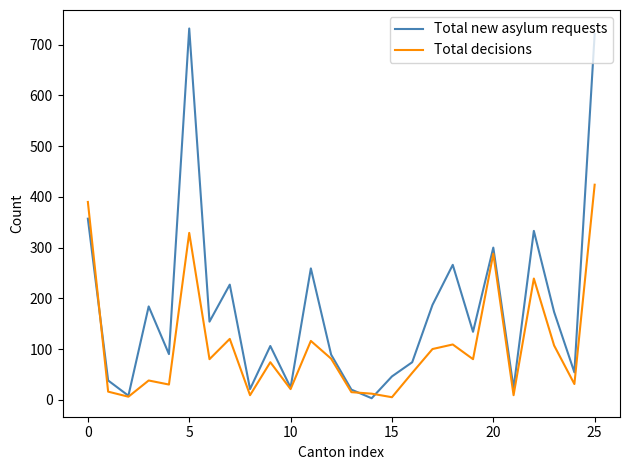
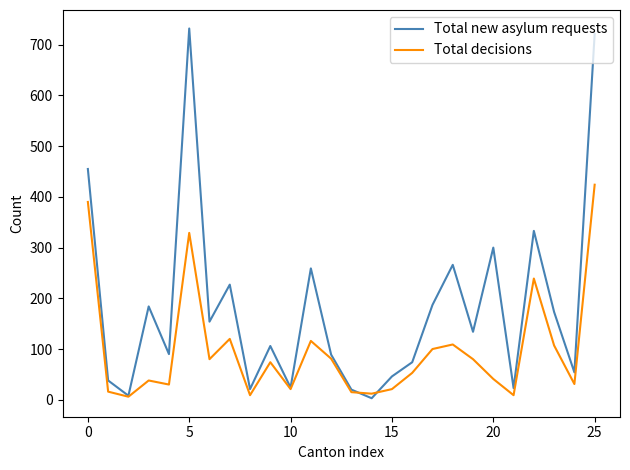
  {
    "Total new asylum requests": {
-     "0": 360,
+     "0": 460,
      "5": 730,
      "15": 50,
      "20": 300
    },
    "Total decisions": {
      "0": 390,
      "5": 330,
-     "15": 10,
-     "20": 290,
+     "15": 20,
+     "20": 40,
      "25": 420
    }
  }
